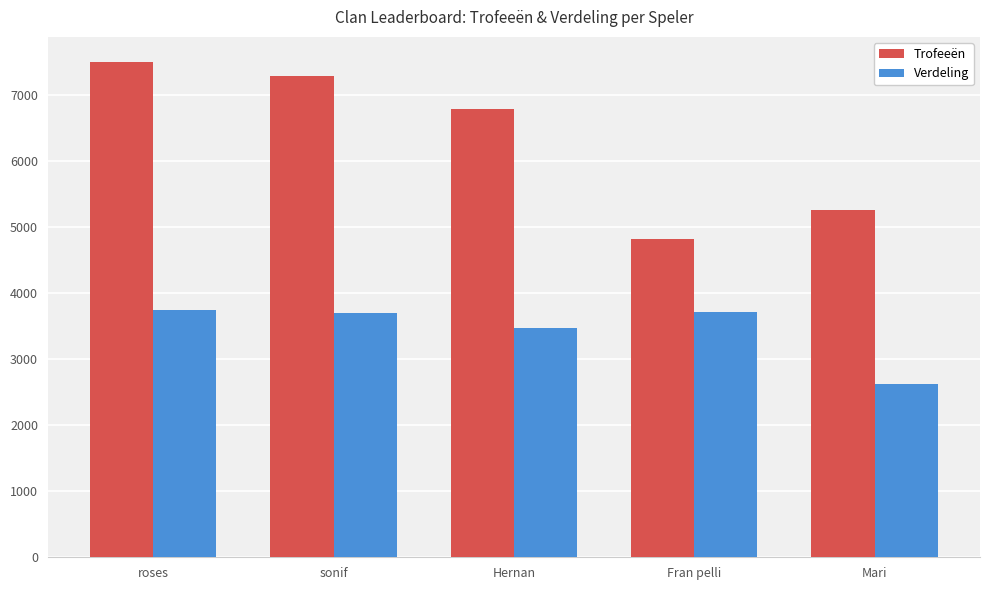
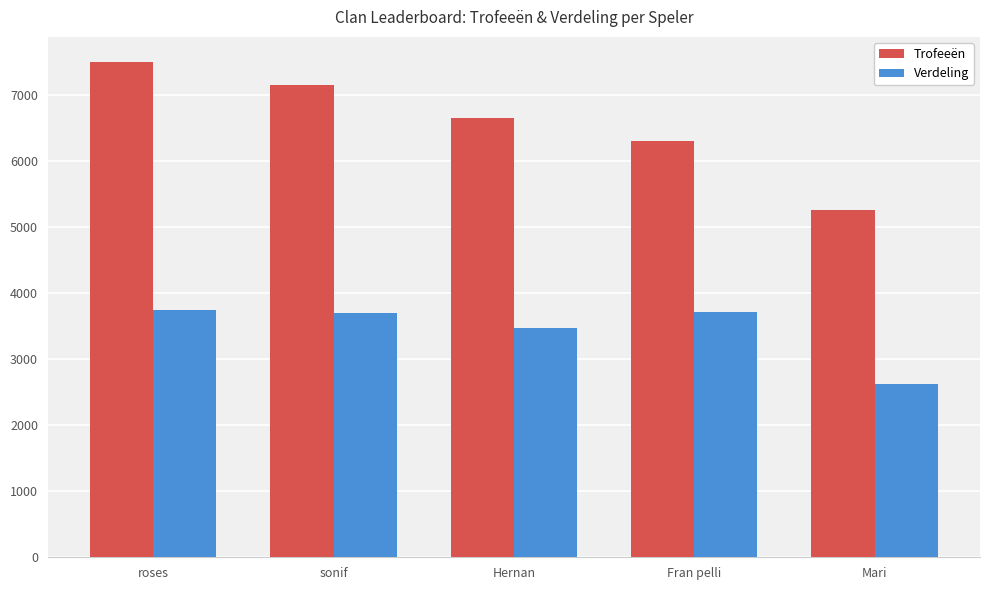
  {
    "Trofeeën": {
      "roses": 7500,
-     "sonif": 7300,
-     "Hernan": 6800,
-     "Fran pelli": 4800,
+     "sonif": 7200,
+     "Hernan": 6700,
+     "Fran pelli": 6300,
      "Mari": 5300
    },
    "Verdeling": {
      "roses": 3800,
      "sonif": 3700,
      "Hernan": 3500,
      "Fran pelli": 3700,
      "Mari": 2600
    }
  }
